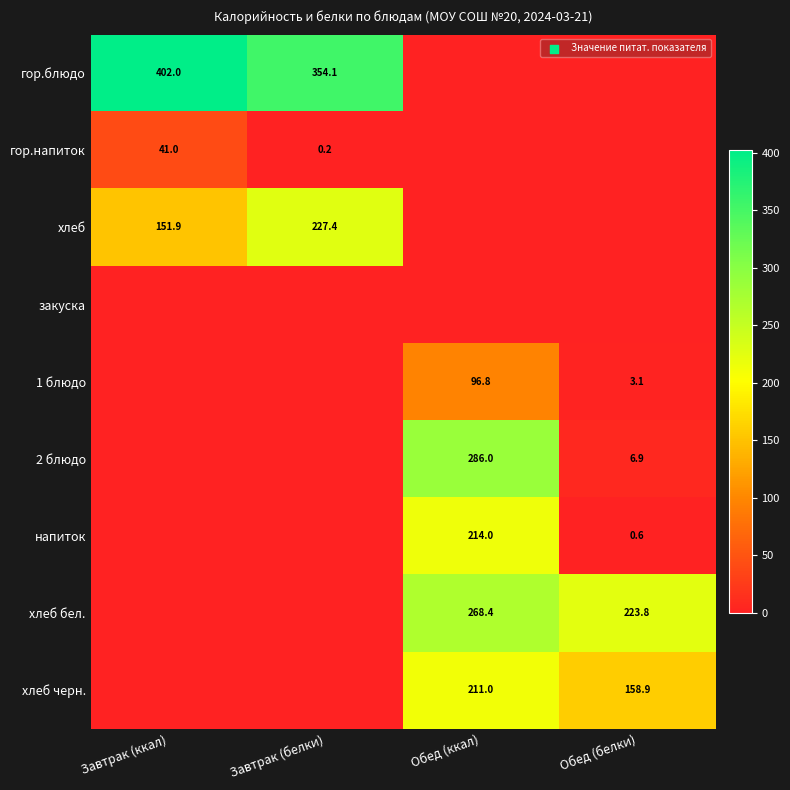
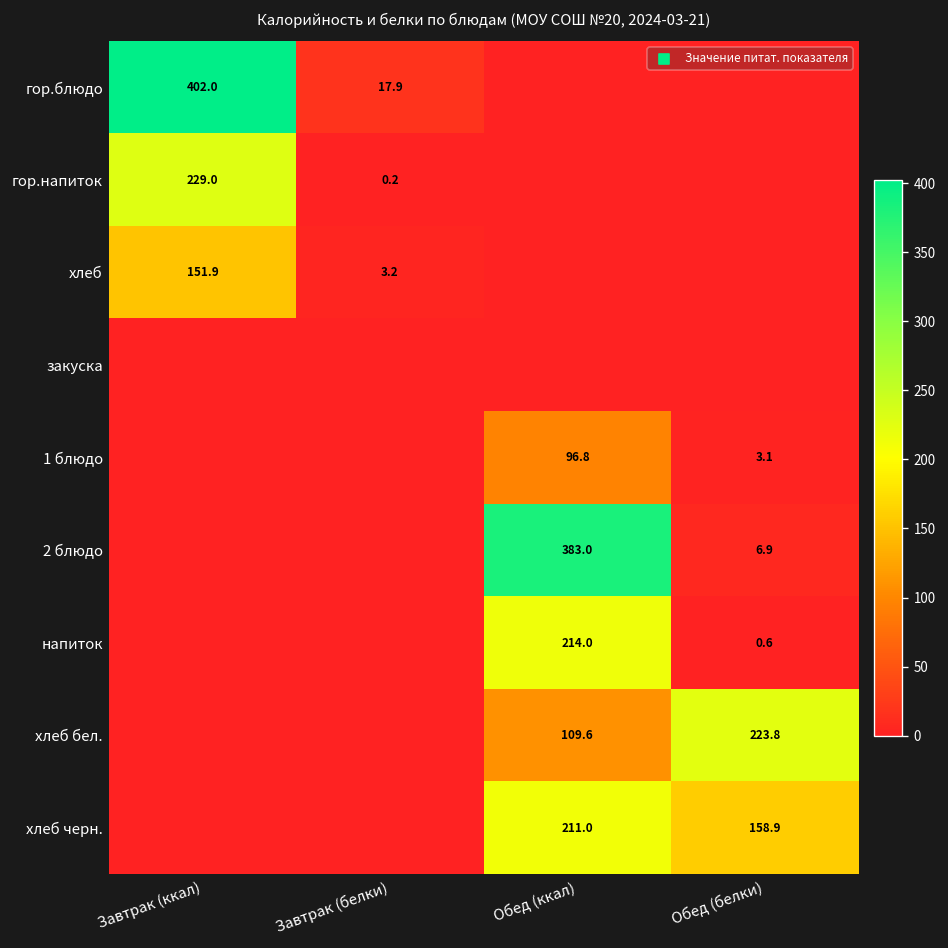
  {
    "гор.блюдо": {
      "Завтрак (ккал)": 402.0,
-     "Завтрак (белки)": 354.1
+     "Завтрак (белки)": 17.9
    },
    "гор.напиток": {
-     "Завтрак (ккал)": 41.0,
+     "Завтрак (ккал)": 229.0,
      "Завтрак (белки)": 0.2
    },
    "хлеб": {
      "Завтрак (ккал)": 151.9,
-     "Завтрак (белки)": 227.4
+     "Завтрак (белки)": 3.2
    },
    "1 блюдо": {
      "Обед (ккал)": 96.8,
      "Обед (белки)": 3.1
    },
    "2 блюдо": {
-     "Обед (ккал)": 286.0,
+     "Обед (ккал)": 383.0,
      "Обед (белки)": 6.9
    },
    "напиток": {
      "Обед (ккал)": 214.0,
      "Обед (белки)": 0.6
    },
    "хлеб бел.": {
-     "Обед (ккал)": 268.4,
+     "Обед (ккал)": 109.6,
      "Обед (белки)": 223.8
    },
    "хлеб черн.": {
      "Обед (ккал)": 211.0,
      "Обед (белки)": 158.9
    }
  }
